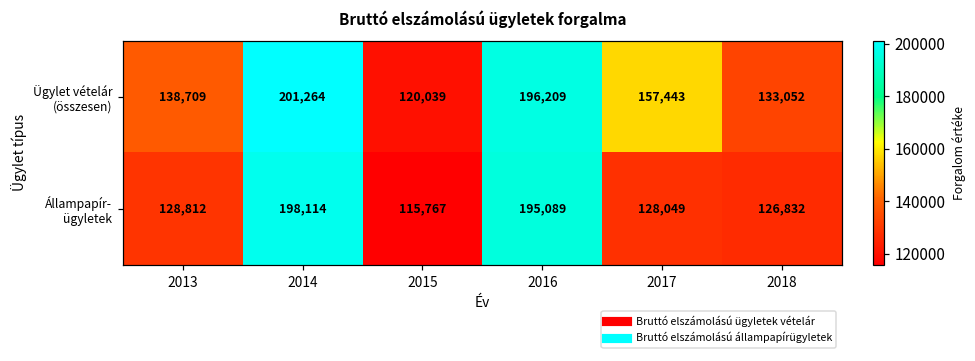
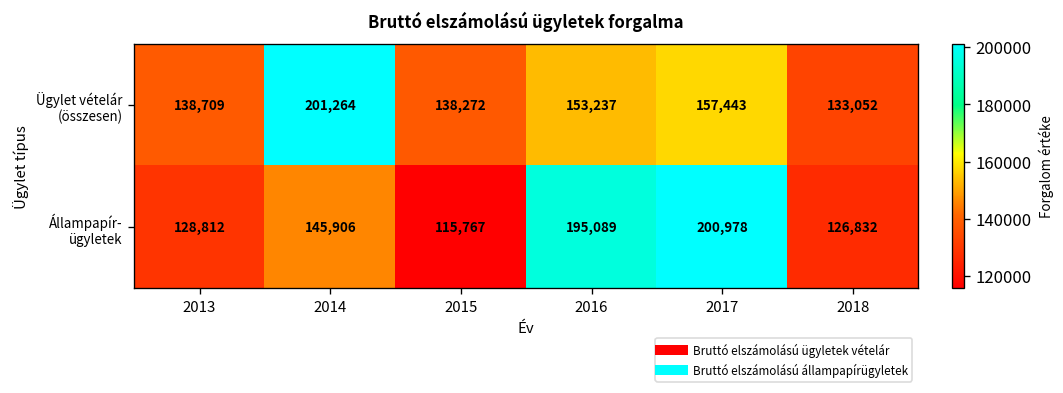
  {
    "Ügylet vételár (összesen)": {
      "2013": "138,709",
      "2014": "201,264",
-     "2015": "120,039",
-     "2016": "196,209",
+     "2015": "138,272",
+     "2016": "153,237",
      "2017": "157,443",
      "2018": "133,052"
    },
    "Állampapír- ügyletek": {
      "2013": "128,812",
-     "2014": "198,114",
+     "2014": "145,906",
      "2015": "115,767",
      "2016": "195,089",
-     "2017": "128,049",
+     "2017": "200,978",
      "2018": "126,832"
    }
  }
